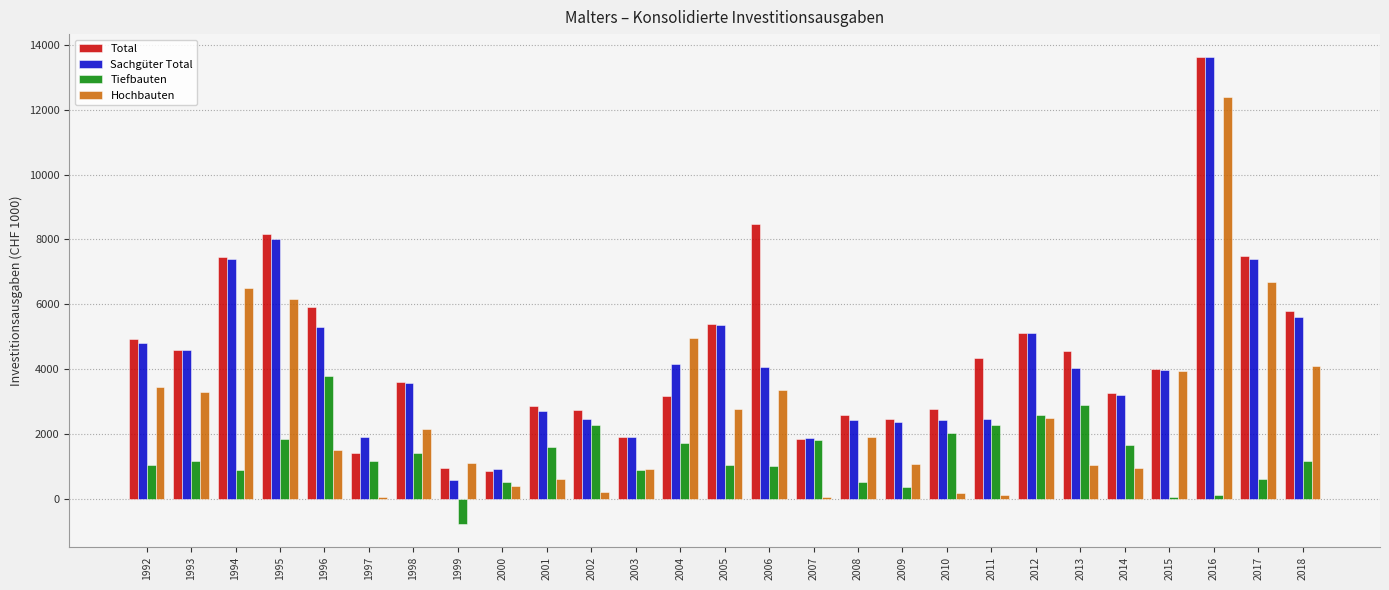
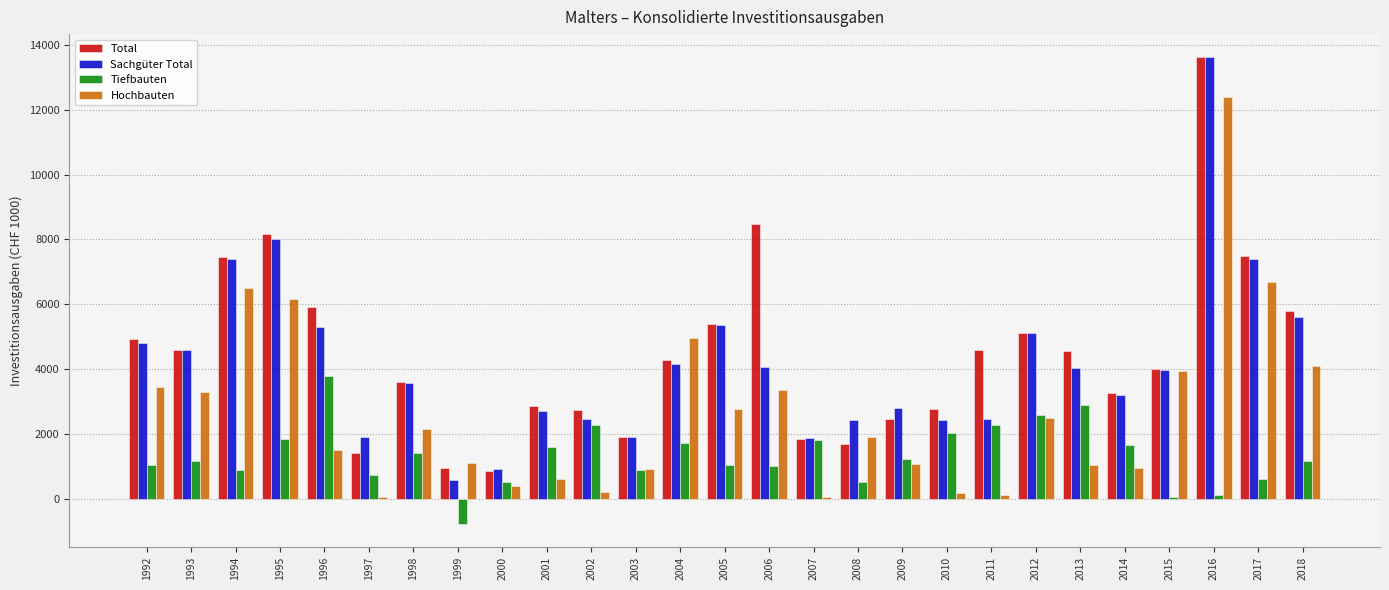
  {
    "Total": {
      "1992": 4900,
      "1993": 4600,
      "1994": 7500,
      "1995": 8200,
      "1996": 5900,
      "1997": 1400,
      "1998": 3600,
      "1999": 900,
      "2000": 900,
      "2001": 2900,
      "2002": 2700,
      "2003": 1900,
-     "2004": 3200,
+     "2004": 4300,
      "2005": 5400,
      "2006": 8500,
      "2007": 1800,
-     "2008": 2600,
+     "2008": 1700,
      "2009": 2500,
      "2010": 2800,
-     "2011": 4300,
+     "2011": 4600,
      "2012": 5100,
      "2013": 4600,
      "2014": 3300,
      "2015": 4000,
      "2016": 13600,
      "2017": 7500,
      "2018": 5800
    },
    "Sachgüter Total": {
      "1992": 4800,
      "1993": 4600,
      "1994": 7400,
      "1995": 8000,
      "1996": 5300,
      "1997": 1900,
      "1998": 3600,
      "1999": 600,
      "2000": 900,
      "2001": 2700,
      "2002": 2500,
      "2003": 1900,
      "2004": 4200,
      "2005": 5400,
      "2006": 4100,
      "2007": 1900,
      "2008": 2400,
-     "2009": 2400,
+     "2009": 2800,
      "2010": 2400,
      "2011": 2500,
      "2012": 5100,
      "2013": 4000,
      "2014": 3200,
      "2015": 4000,
      "2016": 13600,
      "2017": 7400,
      "2018": 5600
    },
    "Tiefbauten": {
      "1992": 1100,
      "1993": 1200,
      "1994": 900,
      "1995": 1800,
      "1996": 3800,
-     "1997": 1200,
+     "1997": 700,
      "1998": 1400,
      "1999": -800,
      "2000": 500,
      "2001": 1600,
      "2002": 2300,
      "2003": 900,
      "2004": 1700,
      "2005": 1000,
      "2006": 1000,
      "2007": 1800,
      "2008": 500,
-     "2009": 400,
+     "2009": 1200,
      "2010": 2000,
      "2011": 2300,
      "2012": 2600,
      "2013": 2900,
      "2014": 1700,
      "2016": 100,
      "2017": 600,
      "2018": 1200
    },
    "Hochbauten": {
      "1992": 3500,
      "1993": 3300,
      "1994": 6500,
      "1995": 6200,
      "1996": 1500,
      "1998": 2200,
      "1999": 1100,
      "2000": 400,
      "2001": 600,
      "2002": 200,
      "2003": 900,
      "2004": 5000,
      "2005": 2800,
      "2006": 3400,
      "2008": 1900,
      "2009": 1100,
      "2010": 200,
      "2011": 100,
      "2012": 2500,
      "2013": 1000,
      "2014": 1000,
      "2015": 4000,
      "2016": 12400,
      "2017": 6700,
      "2018": 4100
    }
  }
